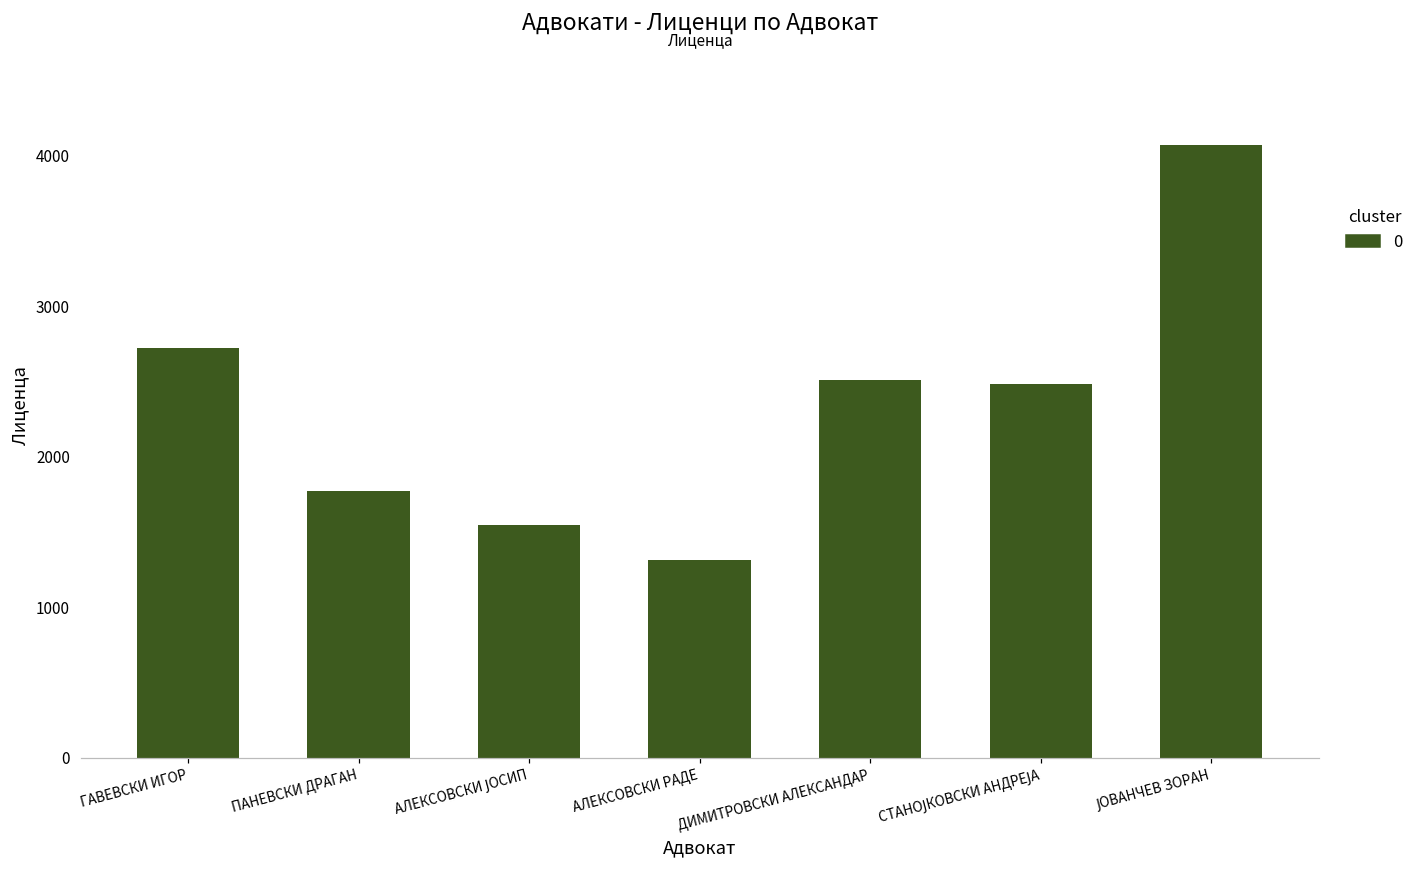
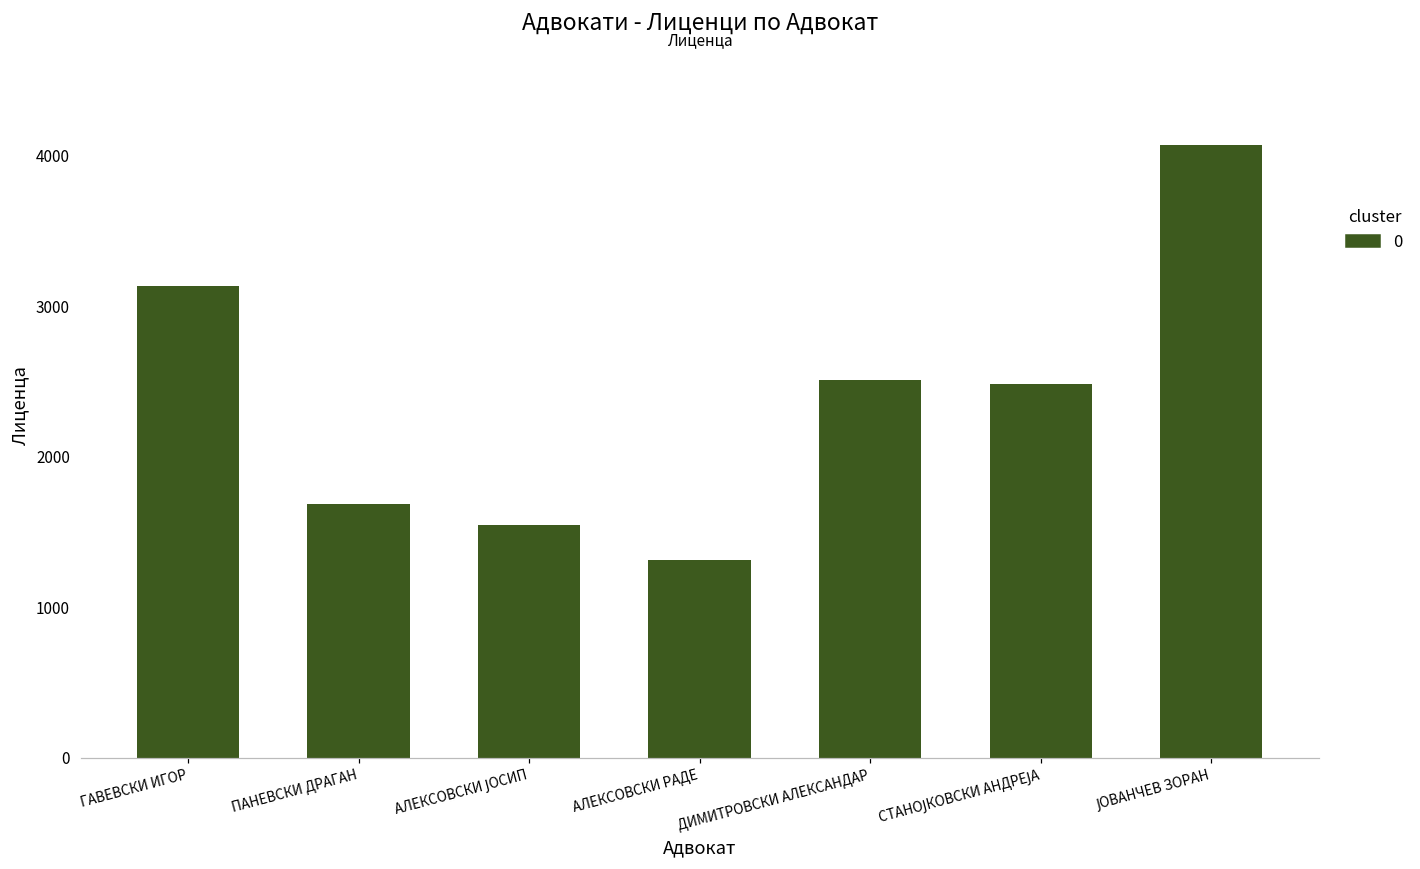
  {
-   "ГАВЕВСКИ ИГОР": 2720,
-   "ПАНЕВСКИ ДРАГАН": 1770,
+   "ГАВЕВСКИ ИГОР": 3140,
+   "ПАНЕВСКИ ДРАГАН": 1680,
    "АЛЕКСОВСКИ ЈОСИП": 1550,
    "АЛЕКСОВСКИ РАДЕ": 1320,
    "ДИМИТРОВСКИ АЛЕКСАНДАР": 2510,
    "СТАНОЈКОВСКИ АНДРЕЈА": 2480,
    "ЈОВАНЧЕВ ЗОРАН": 4080
  }
